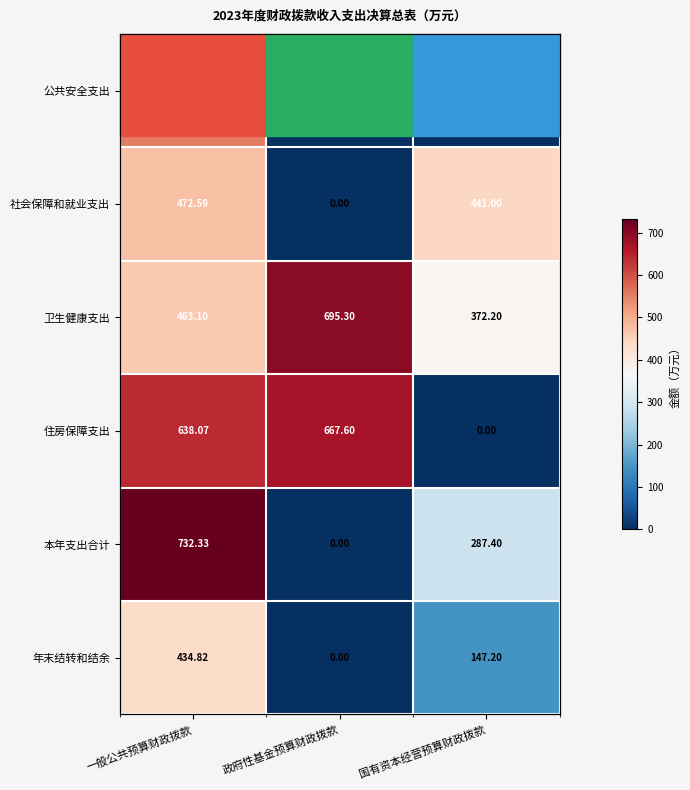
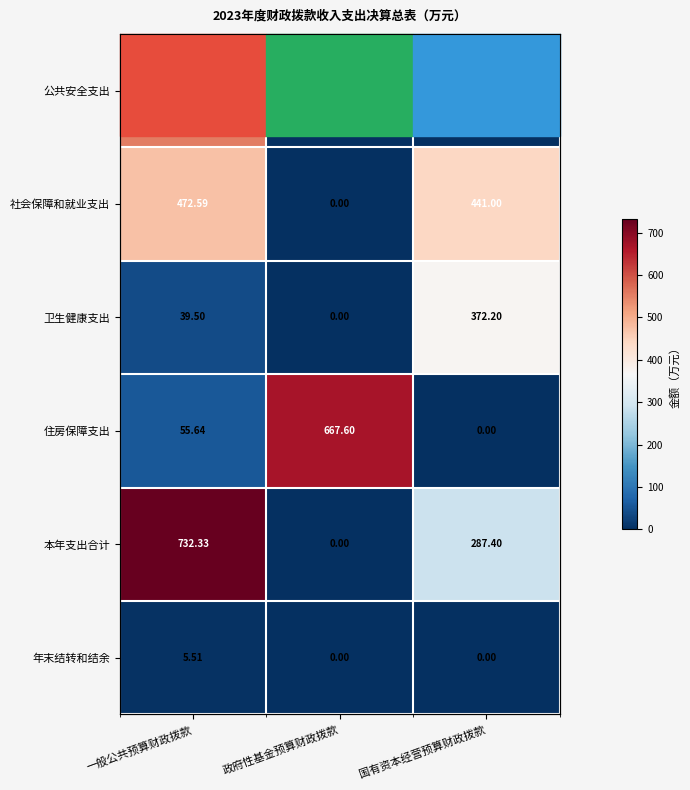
  {
    "社会保障和就业支出": {
      "一般公共预算财政拨款": 472.59,
      "政府性基金预算财政拨款": 0.00,
      "国有资本经营预算财政拨款": 441.00
    },
    "卫生健康支出": {
-     "一般公共预算财政拨款": 463.10,
-     "政府性基金预算财政拨款": 695.30,
+     "一般公共预算财政拨款": 39.50,
+     "政府性基金预算财政拨款": 0.00,
      "国有资本经营预算财政拨款": 372.20
    },
    "住房保障支出": {
-     "一般公共预算财政拨款": 638.07,
+     "一般公共预算财政拨款": 55.64,
      "政府性基金预算财政拨款": 667.60,
      "国有资本经营预算财政拨款": 0.00
    },
    "本年支出合计": {
      "一般公共预算财政拨款": 732.33,
      "政府性基金预算财政拨款": 0.00,
      "国有资本经营预算财政拨款": 287.40
    },
    "年末结转和结余": {
-     "一般公共预算财政拨款": 434.82,
+     "一般公共预算财政拨款": 5.51,
      "政府性基金预算财政拨款": 0.00,
-     "国有资本经营预算财政拨款": 147.20
+     "国有资本经营预算财政拨款": 0.00
    }
  }
